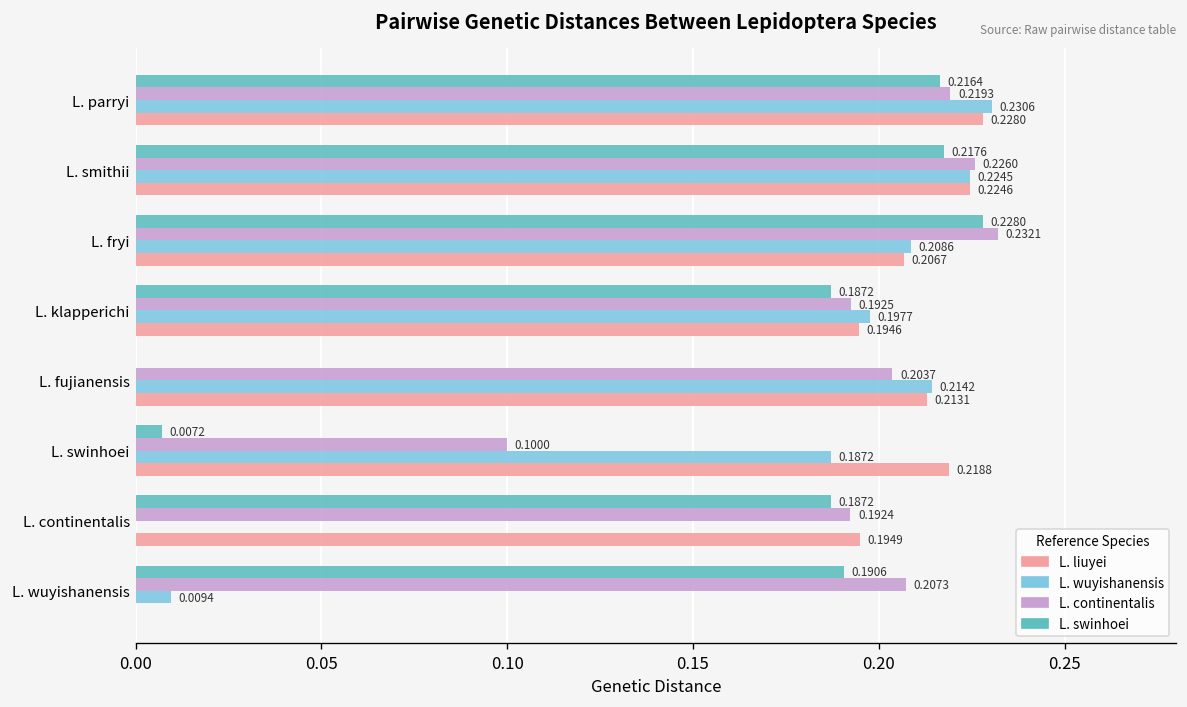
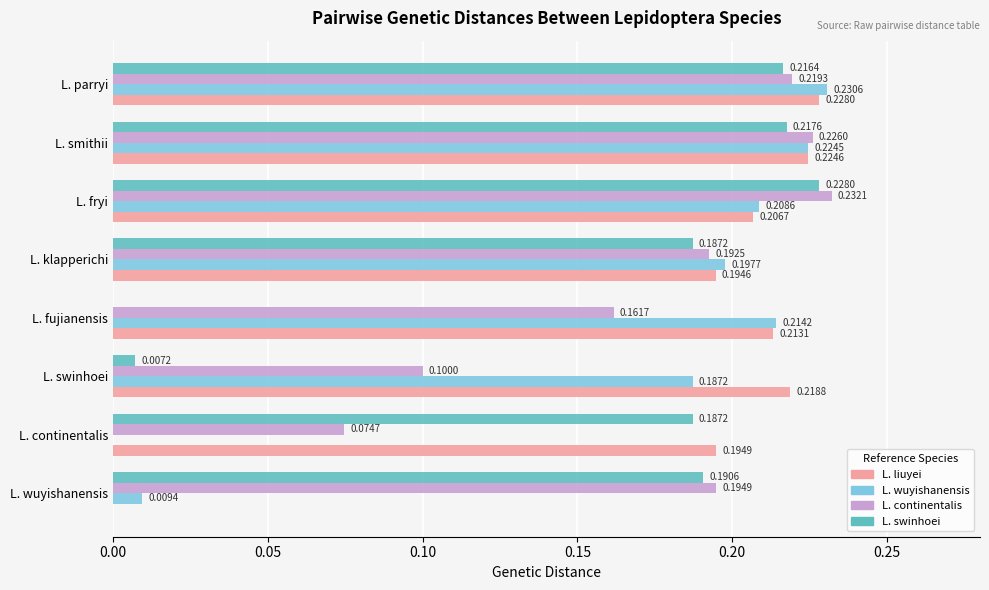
  {
    "L. liuyei": {
      "L. parryi": 0.2280,
      "L. smithii": 0.2246,
      "L. fryi": 0.2067,
      "L. klapperichi": 0.1946,
      "L. fujianensis": 0.2131,
      "L. swinhoei": 0.2188,
      "L. continentalis": 0.1949
    },
    "L. continentalis": {
      "L. parryi": 0.2193,
      "L. smithii": 0.2260,
      "L. fryi": 0.2321,
      "L. klapperichi": 0.1925,
-     "L. fujianensis": 0.2037,
+     "L. fujianensis": 0.1617,
      "L. swinhoei": 0.1000,
-     "L. continentalis": 0.1924,
-     "L. wuyishanensis": 0.2073
+     "L. continentalis": 0.0747,
+     "L. wuyishanensis": 0.1949
    }
  }
